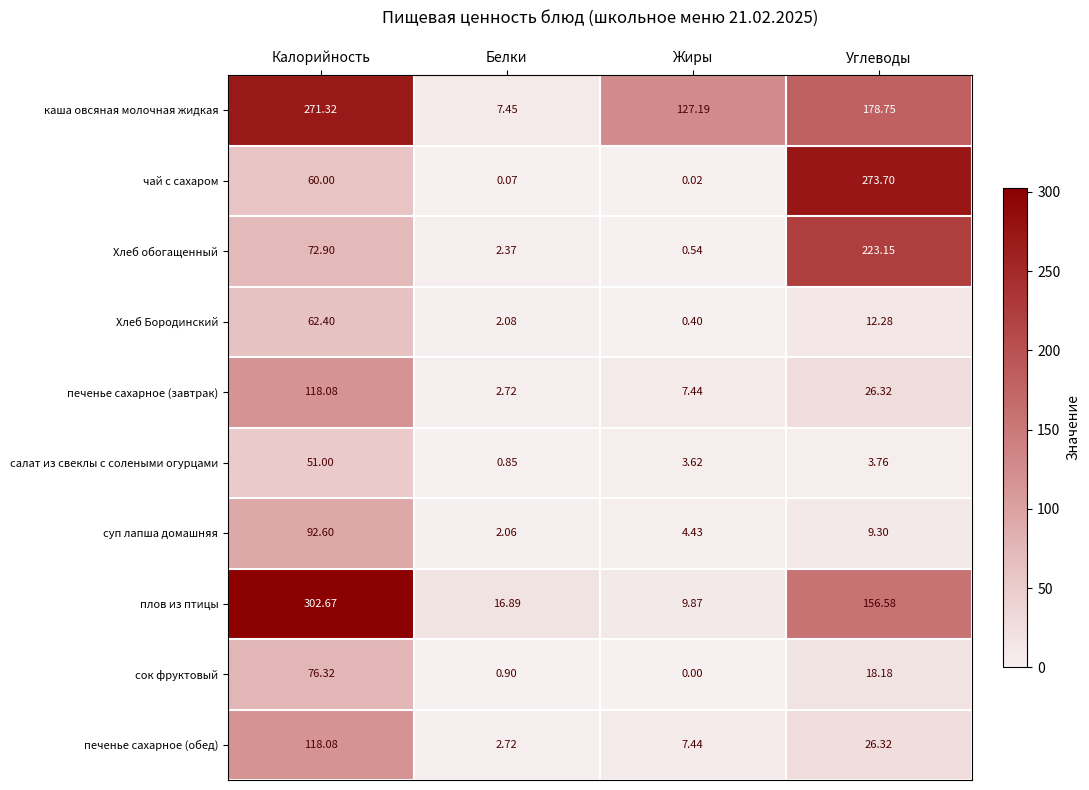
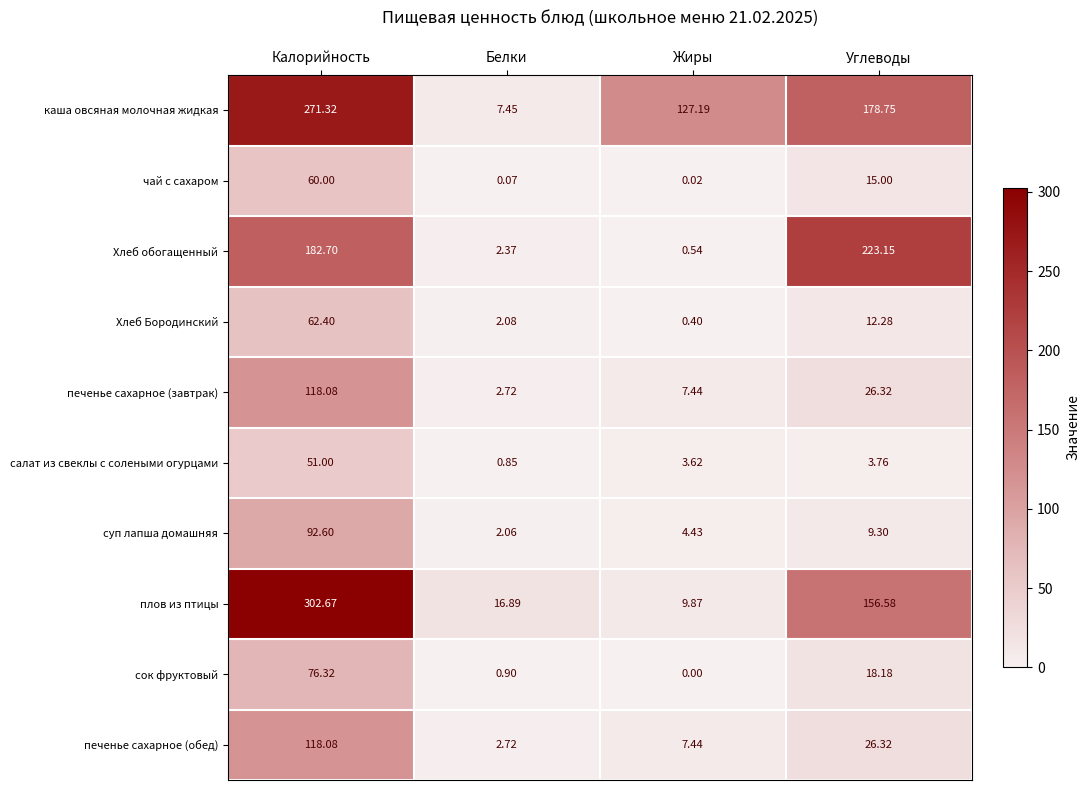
  {
    "каша овсяная молочная жидкая": {
      "Калорийность": 271.32,
      "Белки": 7.45,
      "Жиры": 127.19,
      "Углеводы": 178.75
    },
    "чай с сахаром": {
      "Калорийность": 60.00,
      "Белки": 0.07,
      "Жиры": 0.02,
-     "Углеводы": 273.70
+     "Углеводы": 15.00
    },
    "Хлеб обогащенный": {
-     "Калорийность": 72.90,
+     "Калорийность": 182.70,
      "Белки": 2.37,
      "Жиры": 0.54,
      "Углеводы": 223.15
    },
    "Хлеб Бородинский": {
      "Калорийность": 62.40,
      "Белки": 2.08,
      "Жиры": 0.40,
      "Углеводы": 12.28
    },
    "печенье сахарное (завтрак)": {
      "Калорийность": 118.08,
      "Белки": 2.72,
      "Жиры": 7.44,
      "Углеводы": 26.32
    },
    "салат из свеклы с солеными огурцами": {
      "Калорийность": 51.00,
      "Белки": 0.85,
      "Жиры": 3.62,
      "Углеводы": 3.76
    },
    "суп лапша домашняя": {
      "Калорийность": 92.60,
      "Белки": 2.06,
      "Жиры": 4.43,
      "Углеводы": 9.30
    },
    "плов из птицы": {
      "Калорийность": 302.67,
      "Белки": 16.89,
      "Жиры": 9.87,
      "Углеводы": 156.58
    },
    "сок фруктовый": {
      "Калорийность": 76.32,
      "Белки": 0.90,
      "Жиры": 0.00,
      "Углеводы": 18.18
    },
    "печенье сахарное (обед)": {
      "Калорийность": 118.08,
      "Белки": 2.72,
      "Жиры": 7.44,
      "Углеводы": 26.32
    }
  }
